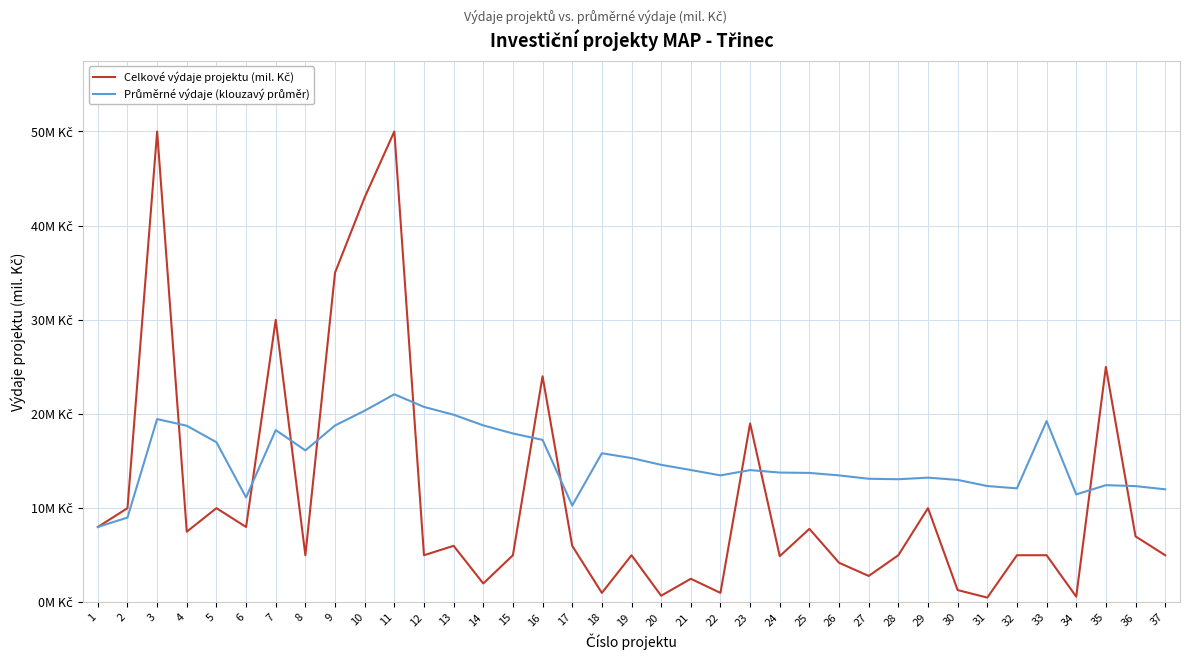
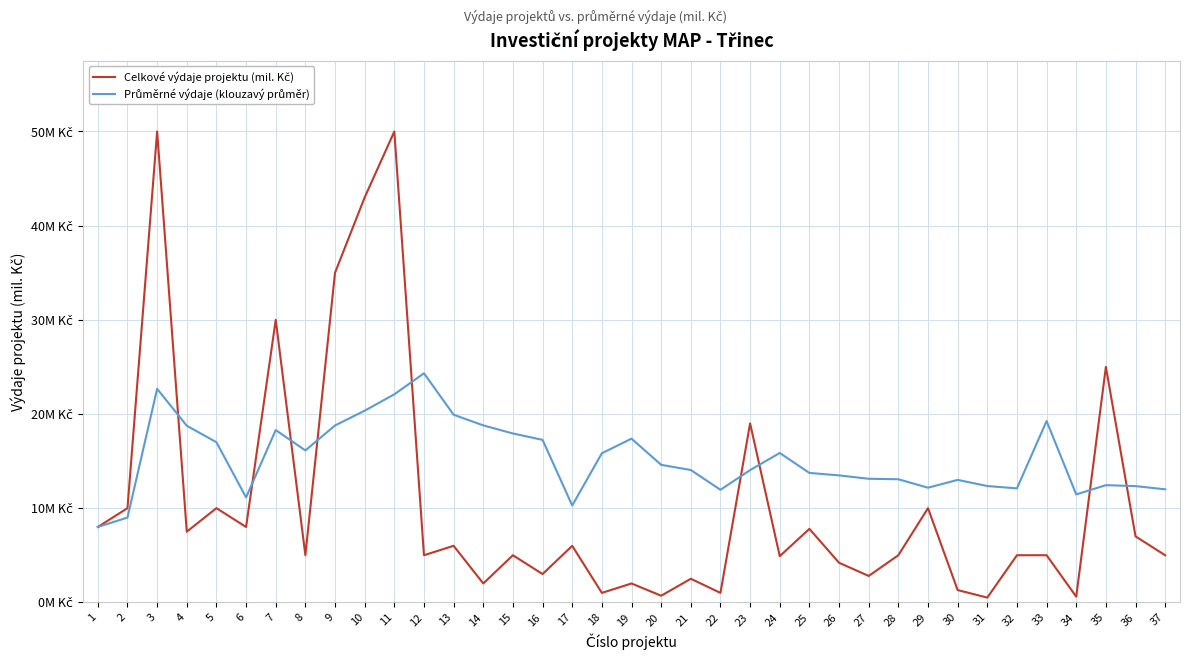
  {
    "Celkové výdaje projektu (mil. Kč)": {
      "2": "10M Kč",
      "3": "50M Kč",
      "4": "8M Kč",
      "5": "10M Kč",
      "6": "8M Kč",
      "7": "30M Kč",
      "8": "5M Kč",
      "9": "35M Kč",
      "10": "43M Kč",
      "11": "50M Kč",
      "12": "5M Kč",
      "13": "6M Kč",
      "14": "2M Kč",
      "15": "5M Kč",
-     "16": "24M Kč",
+     "16": "3M Kč",
      "17": "6M Kč",
      "18": "1M Kč",
-     "19": "5M Kč",
+     "19": "2M Kč",
      "20": "1M Kč",
      "21": "3M Kč",
      "22": "1M Kč",
      "23": "19M Kč",
      "24": "5M Kč",
      "25": "8M Kč",
      "26": "4M Kč",
      "27": "3M Kč",
      "28": "5M Kč",
      "29": "10M Kč",
      "30": "1M Kč",
      "31": "1M Kč",
      "32": "5M Kč",
      "33": "5M Kč",
      "34": "1M Kč",
      "35": "25M Kč",
      "36": "7M Kč",
      "37": "5M Kč"
    },
    "Průměrné výdaje (klouzavý průměr)": {
      "2": "9M Kč",
-     "3": "19M Kč",
+     "3": "23M Kč",
      "4": "19M Kč",
      "5": "17M Kč",
      "6": "11M Kč",
      "7": "18M Kč",
      "8": "16M Kč",
      "9": "19M Kč",
      "10": "20M Kč",
      "11": "22M Kč",
-     "12": "21M Kč",
+     "12": "24M Kč",
      "13": "20M Kč",
      "14": "19M Kč",
      "15": "18M Kč",
      "16": "17M Kč",
      "17": "10M Kč",
      "18": "16M Kč",
-     "19": "15M Kč",
+     "19": "17M Kč",
      "20": "15M Kč",
      "21": "14M Kč",
-     "22": "13M Kč",
+     "22": "12M Kč",
      "23": "14M Kč",
-     "24": "14M Kč",
+     "24": "16M Kč",
      "25": "14M Kč",
      "26": "13M Kč",
      "27": "13M Kč",
      "28": "13M Kč",
-     "29": "13M Kč",
+     "29": "12M Kč",
      "30": "13M Kč",
      "31": "12M Kč",
      "32": "12M Kč",
      "33": "19M Kč",
      "34": "11M Kč",
      "35": "12M Kč",
      "36": "12M Kč",
      "37": "12M Kč"
    }
  }
